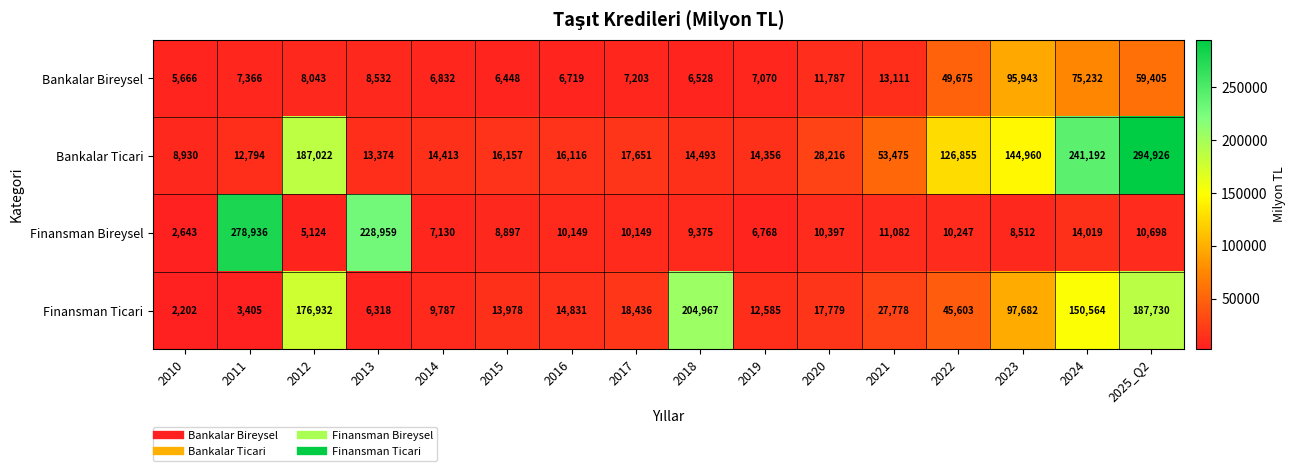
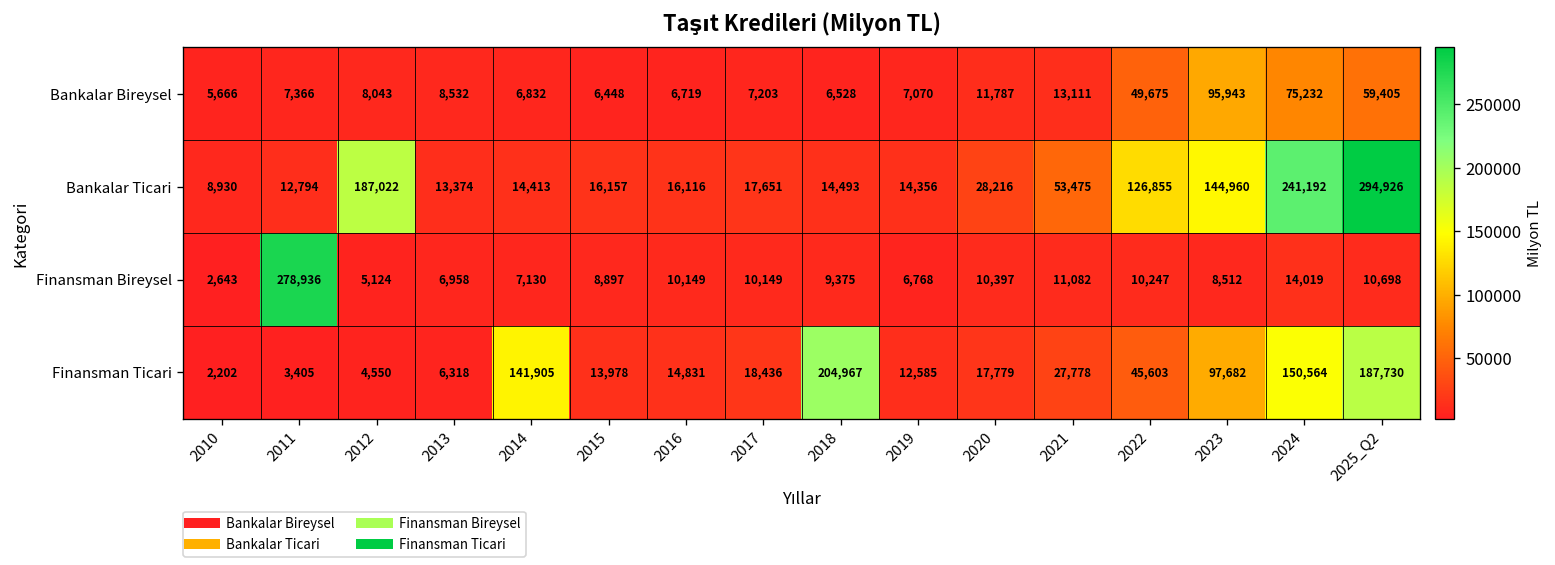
  {
    "Bankalar Bireysel": {
      "2010": "5,666",
      "2011": "7,366",
      "2012": "8,043",
      "2013": "8,532",
      "2014": "6,832",
      "2015": "6,448",
      "2016": "6,719",
      "2017": "7,203",
      "2018": "6,528",
      "2019": "7,070",
      "2020": "11,787",
      "2021": "13,111",
      "2022": "49,675",
      "2023": "95,943",
      "2024": "75,232",
      "2025_Q2": "59,405"
    },
    "Bankalar Ticari": {
      "2010": "8,930",
      "2011": "12,794",
      "2012": "187,022",
      "2013": "13,374",
      "2014": "14,413",
      "2015": "16,157",
      "2016": "16,116",
      "2017": "17,651",
      "2018": "14,493",
      "2019": "14,356",
      "2020": "28,216",
      "2021": "53,475",
      "2022": "126,855",
      "2023": "144,960",
      "2024": "241,192",
      "2025_Q2": "294,926"
    },
    "Finansman Bireysel": {
      "2010": "2,643",
      "2011": "278,936",
      "2012": "5,124",
-     "2013": "228,959",
+     "2013": "6,958",
      "2014": "7,130",
      "2015": "8,897",
      "2016": "10,149",
      "2017": "10,149",
      "2018": "9,375",
      "2019": "6,768",
      "2020": "10,397",
      "2021": "11,082",
      "2022": "10,247",
      "2023": "8,512",
      "2024": "14,019",
      "2025_Q2": "10,698"
    },
    "Finansman Ticari": {
      "2010": "2,202",
      "2011": "3,405",
-     "2012": "176,932",
+     "2012": "4,550",
      "2013": "6,318",
-     "2014": "9,787",
+     "2014": "141,905",
      "2015": "13,978",
      "2016": "14,831",
      "2017": "18,436",
      "2018": "204,967",
      "2019": "12,585",
      "2020": "17,779",
      "2021": "27,778",
      "2022": "45,603",
      "2023": "97,682",
      "2024": "150,564",
      "2025_Q2": "187,730"
    }
  }
